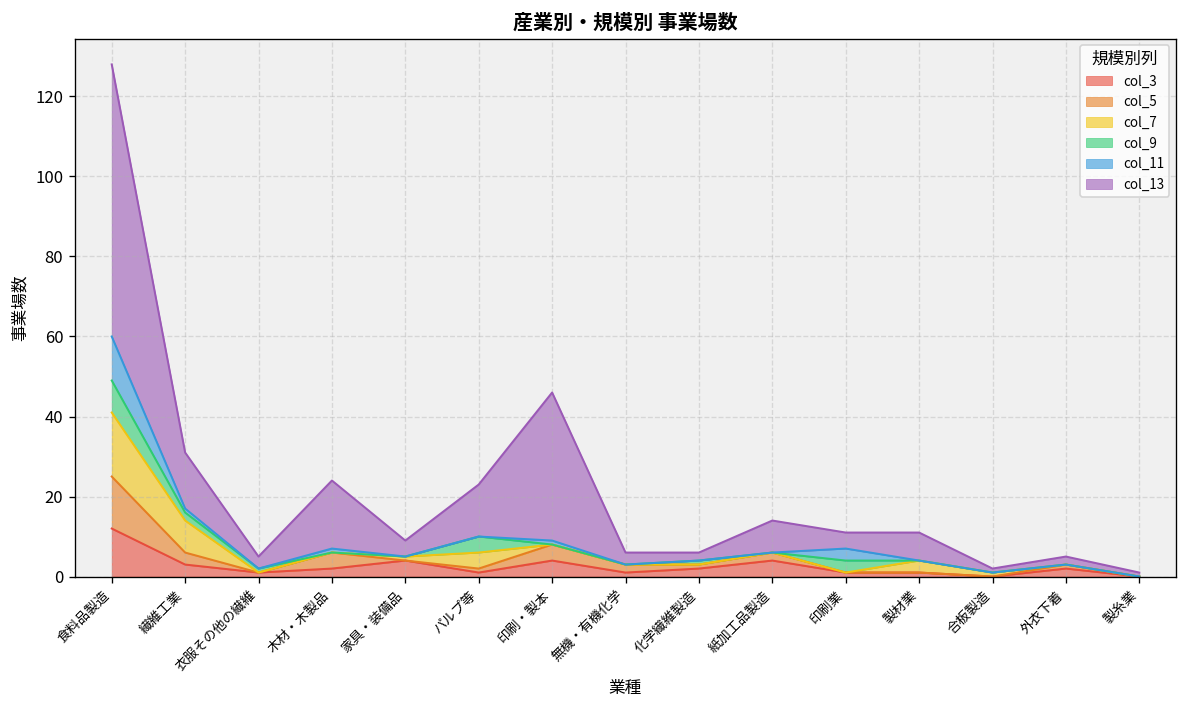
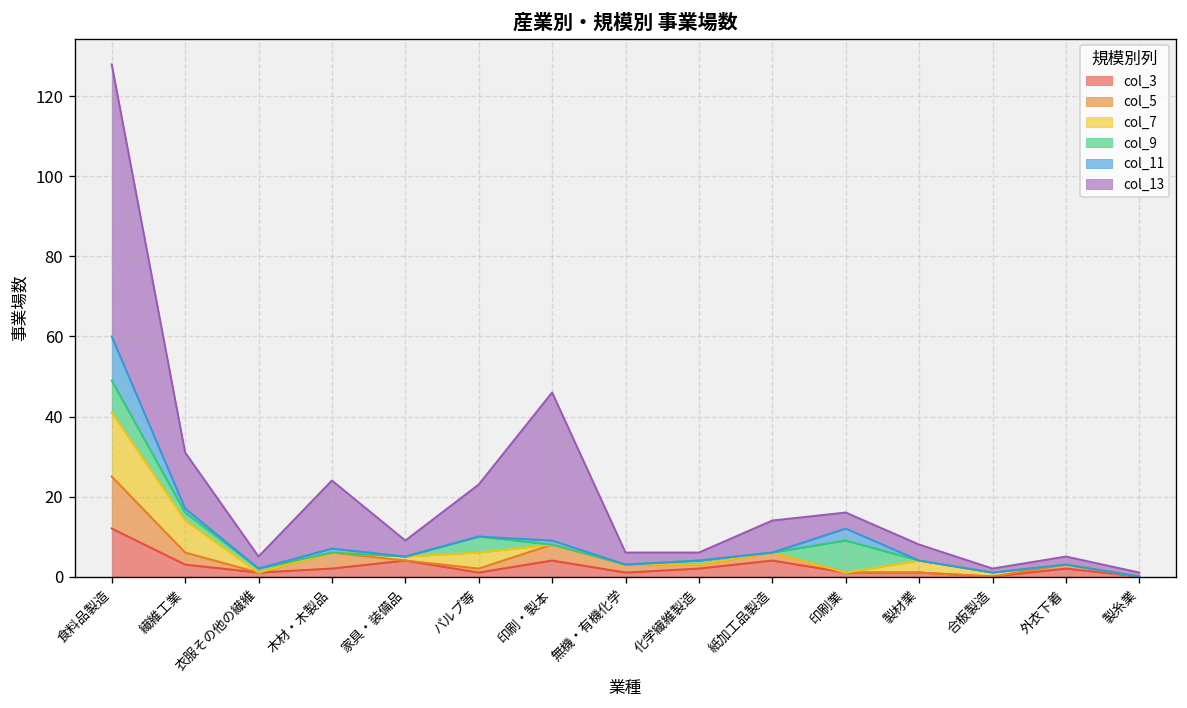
  {
    "col_7": {
      "食料品製造": 16,
      "繊維工業": 8,
      "パルプ等": 4
    },
    "col_9": {
      "食料品製造": 8,
      "繊維工業": 2,
-     "印刷業": 3
+     "印刷業": 8
    },
    "col_11": {
      "食料品製造": 11,
      "繊維工業": 1,
      "木材・木製品": 1,
      "印刷・製本": 1,
      "印刷業": 3
    },
    "col_13": {
      "食料品製造": 68,
      "繊維工業": 14,
      "衣服その他の繊維": 3,
      "木材・木製品": 17,
      "家具・装備品": 4,
      "パルプ等": 13,
      "印刷・製本": 37,
      "無機・有機化学": 3,
      "化学繊維製造": 2,
      "紙加工品製造": 8,
      "印刷業": 4,
-     "製材業": 7,
+     "製材業": 4,
      "合板製造": 1,
      "外衣下着": 2,
      "製糸業": 1
    }
  }
